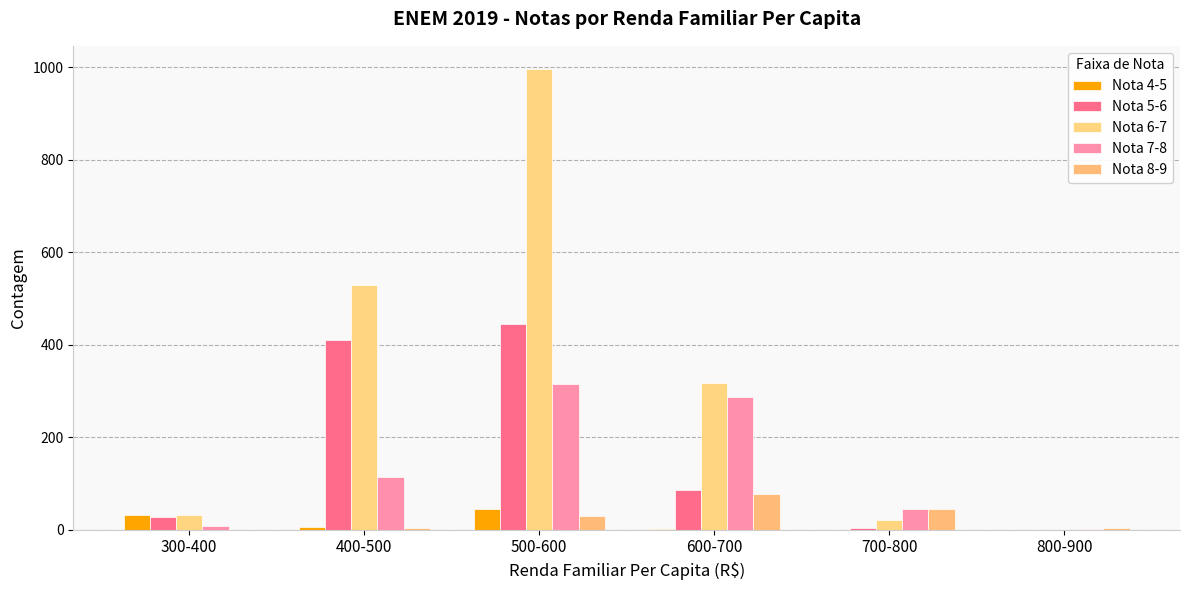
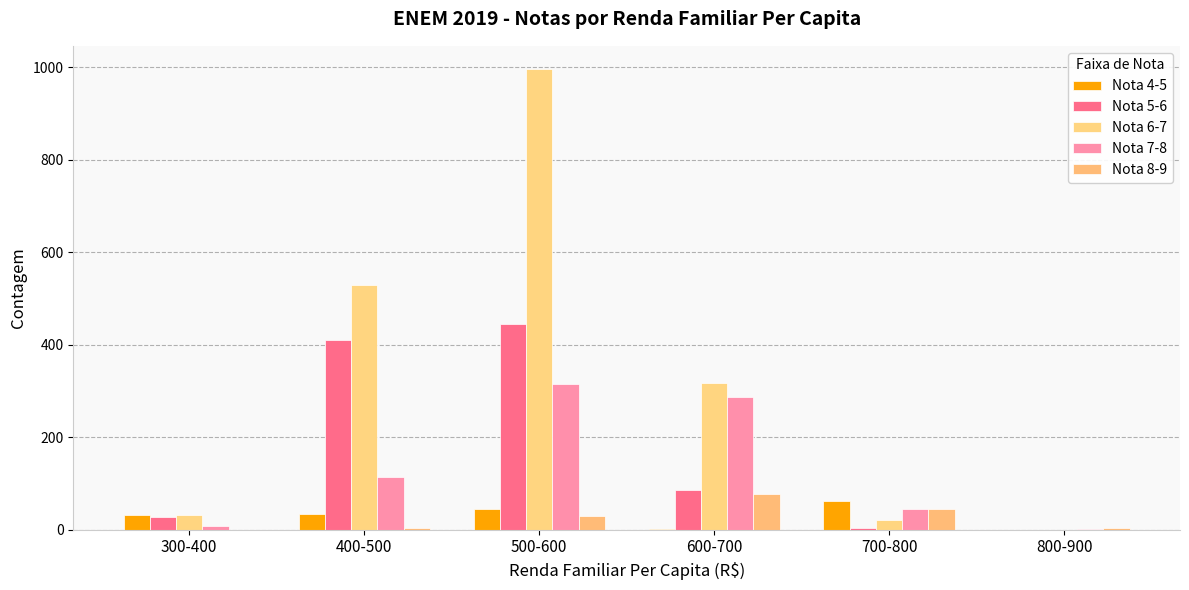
  {
    "Nota 4-5": {
      "300-400": 30,
-     "400-500": 10,
+     "400-500": 40,
      "500-600": 50,
-     "700-800": 0,
+     "700-800": 60,
      "800-900": 0
    }
  }
